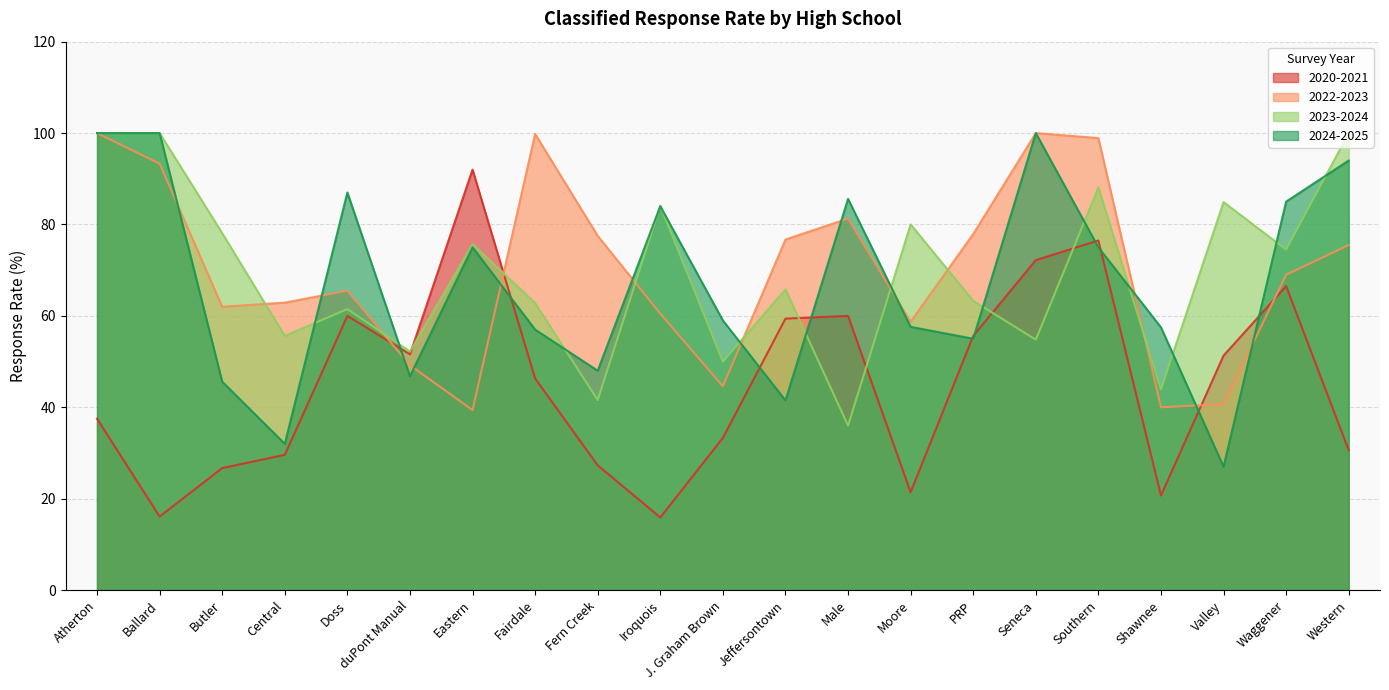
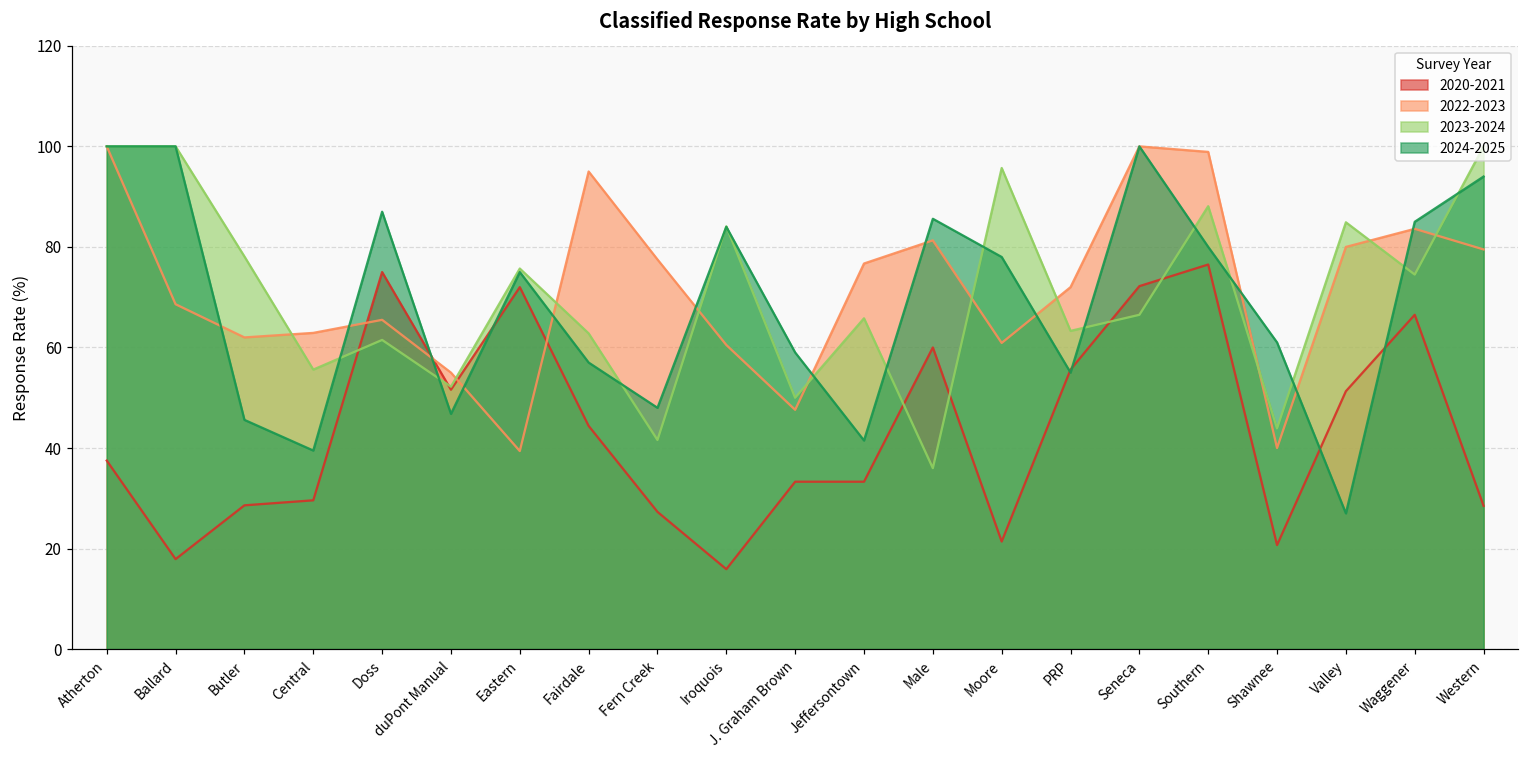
  {
    "2020-2021": {
      "Atherton": 38,
-     "Ballard": 16,
-     "Butler": 27,
+     "Ballard": 18,
+     "Butler": 29,
      "Central": 30,
-     "Doss": 60,
+     "Doss": 75,
      "duPont Manual": 52,
-     "Eastern": 92,
-     "Fairdale": 46,
+     "Eastern": 72,
+     "Fairdale": 44,
      "Fern Creek": 27,
      "Iroquois": 16,
      "J. Graham Brown": 33,
-     "Jeffersontown": 59,
+     "Jeffersontown": 33,
      "Male": 60,
      "Moore": 21,
      "PRP": 56,
      "Seneca": 72,
      "Southern": 77,
      "Shawnee": 21,
      "Valley": 51,
      "Waggener": 67,
-     "Western": 31
+     "Western": 29
    },
    "2022-2023": {
-     "Ballard": 93,
+     "Ballard": 69,
      "Butler": 62,
      "Central": 63,
      "Doss": 66,
-     "duPont Manual": 49,
+     "duPont Manual": 55,
      "Eastern": 39,
-     "Fairdale": 100,
+     "Fairdale": 95,
      "Fern Creek": 78,
      "Iroquois": 61,
-     "J. Graham Brown": 45,
+     "J. Graham Brown": 48,
      "Jeffersontown": 77,
      "Male": 81,
-     "Moore": 59,
-     "PRP": 78,
+     "Moore": 61,
+     "PRP": 72,
      "Southern": 99,
      "Shawnee": 40,
-     "Valley": 41,
-     "Waggener": 69,
-     "Western": 76
+     "Valley": 80,
+     "Waggener": 84,
+     "Western": 80
    },
    "2023-2024": {
      "Butler": 78,
      "Central": 56,
      "Doss": 62,
      "duPont Manual": 52,
      "Eastern": 76,
      "Fairdale": 63,
      "Fern Creek": 42,
      "J. Graham Brown": 50,
      "Jeffersontown": 66,
      "Male": 36,
-     "Moore": 80,
+     "Moore": 96,
      "PRP": 63,
-     "Seneca": 55,
+     "Seneca": 67,
      "Southern": 88,
      "Shawnee": 44,
      "Valley": 85,
      "Waggener": 75
    },
    "2024-2025": {
      "Butler": 46,
-     "Central": 32,
+     "Central": 40,
      "Doss": 87,
      "duPont Manual": 47,
      "Eastern": 75,
      "Fairdale": 57,
      "Fern Creek": 48,
      "J. Graham Brown": 59,
      "Jeffersontown": 42,
      "Male": 86,
-     "Moore": 58,
+     "Moore": 78,
      "PRP": 55,
-     "Southern": 75,
-     "Shawnee": 58,
+     "Southern": 80,
+     "Shawnee": 61,
      "Valley": 27,
      "Waggener": 85,
      "Western": 94
    }
  }
